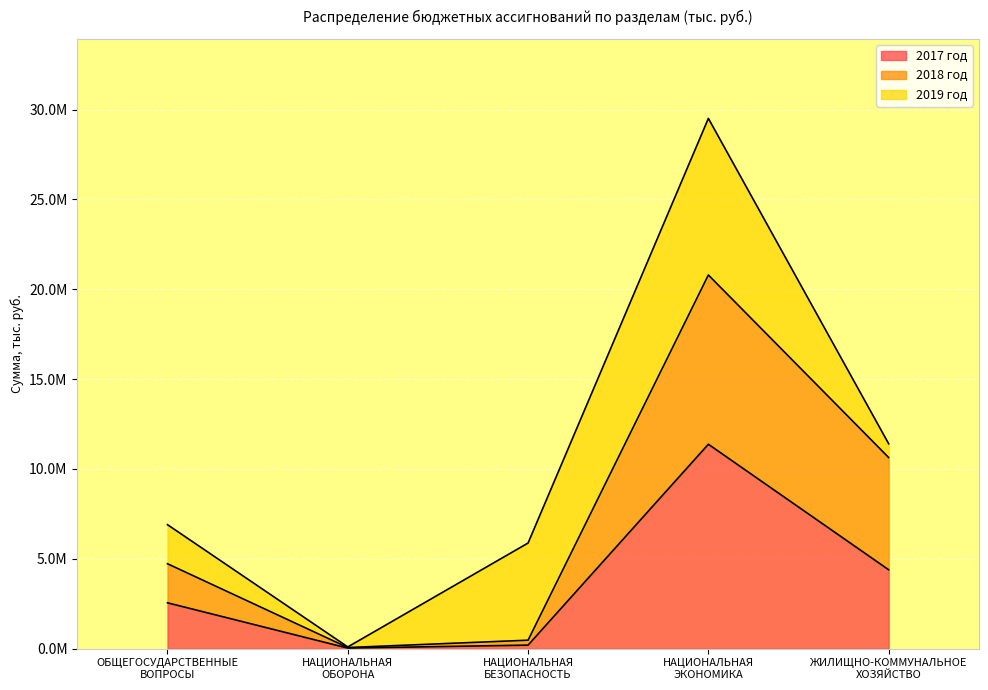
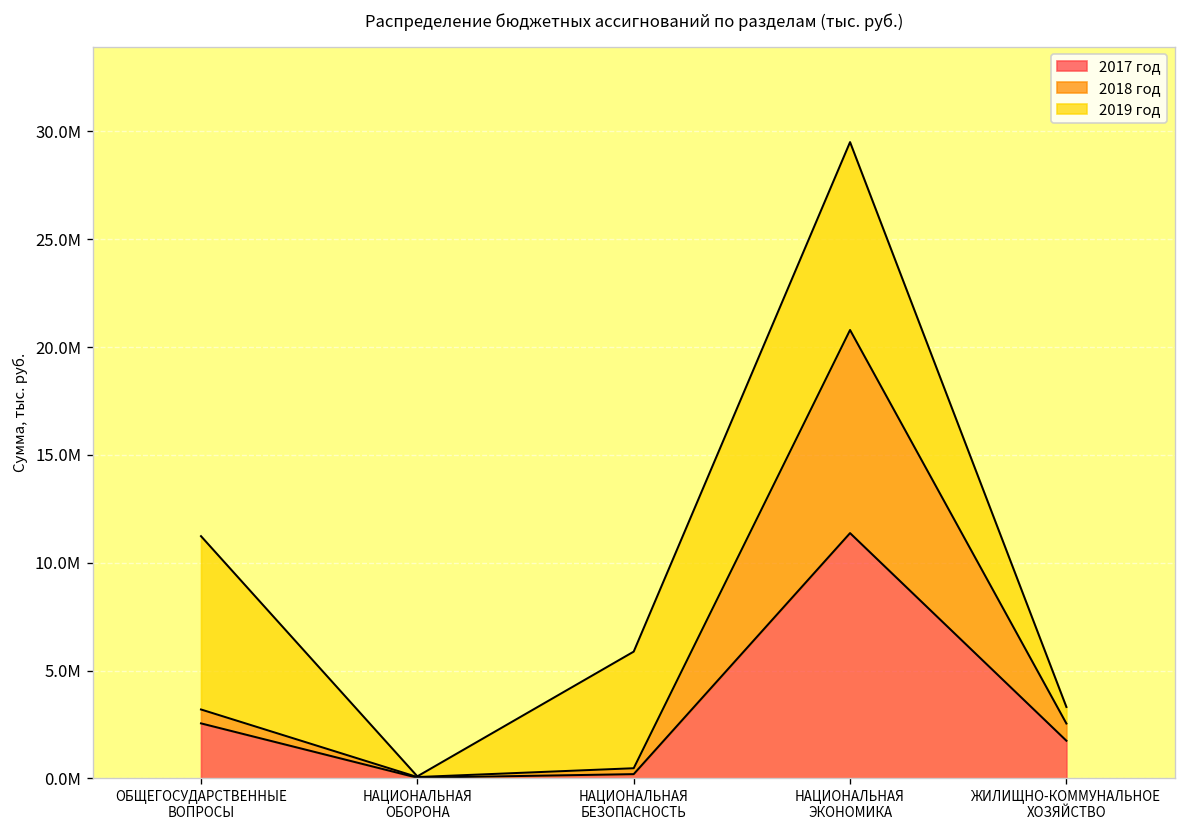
  {
    "2017 год": {
      "ОБЩЕГОСУДАРСТВЕННЫЕ ВОПРОСЫ": 2600000,
      "НАЦИОНАЛЬНАЯ БЕЗОПАСНОСТЬ": 200000,
      "НАЦИОНАЛЬНАЯ ЭКОНОМИКА": 11400000,
-     "ЖИЛИЩНО-КОММУНАЛЬНОЕ ХОЗЯЙСТВО": 4400000
+     "ЖИЛИЩНО-КОММУНАЛЬНОЕ ХОЗЯЙСТВО": 1700000
    },
    "2018 год": {
-     "ОБЩЕГОСУДАРСТВЕННЫЕ ВОПРОСЫ": 2200000,
+     "ОБЩЕГОСУДАРСТВЕННЫЕ ВОПРОСЫ": 600000,
      "НАЦИОНАЛЬНАЯ БЕЗОПАСНОСТЬ": 300000,
      "НАЦИОНАЛЬНАЯ ЭКОНОМИКА": 9400000,
-     "ЖИЛИЩНО-КОММУНАЛЬНОЕ ХОЗЯЙСТВО": 6200000
+     "ЖИЛИЩНО-КОММУНАЛЬНОЕ ХОЗЯЙСТВО": 800000
    },
    "2019 год": {
-     "ОБЩЕГОСУДАРСТВЕННЫЕ ВОПРОСЫ": 2200000,
+     "ОБЩЕГОСУДАРСТВЕННЫЕ ВОПРОСЫ": 8000000,
      "НАЦИОНАЛЬНАЯ БЕЗОПАСНОСТЬ": 5400000,
      "НАЦИОНАЛЬНАЯ ЭКОНОМИКА": 8700000,
      "ЖИЛИЩНО-КОММУНАЛЬНОЕ ХОЗЯЙСТВО": 800000
    }
  }
